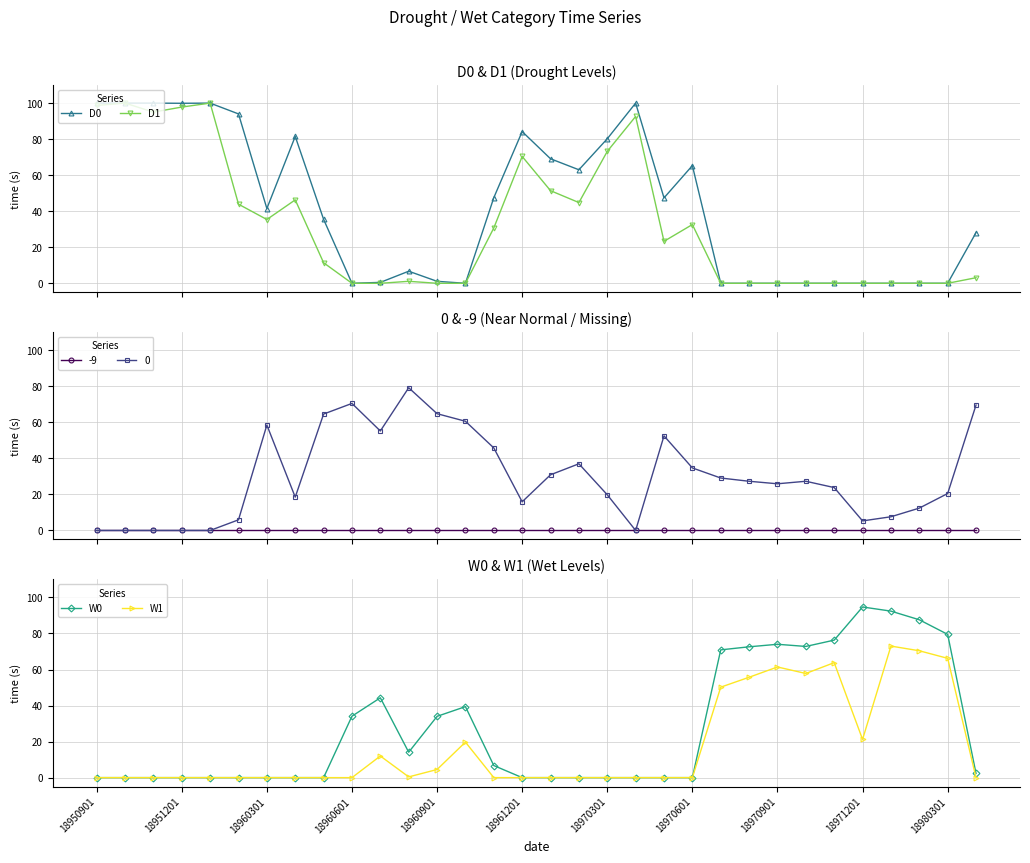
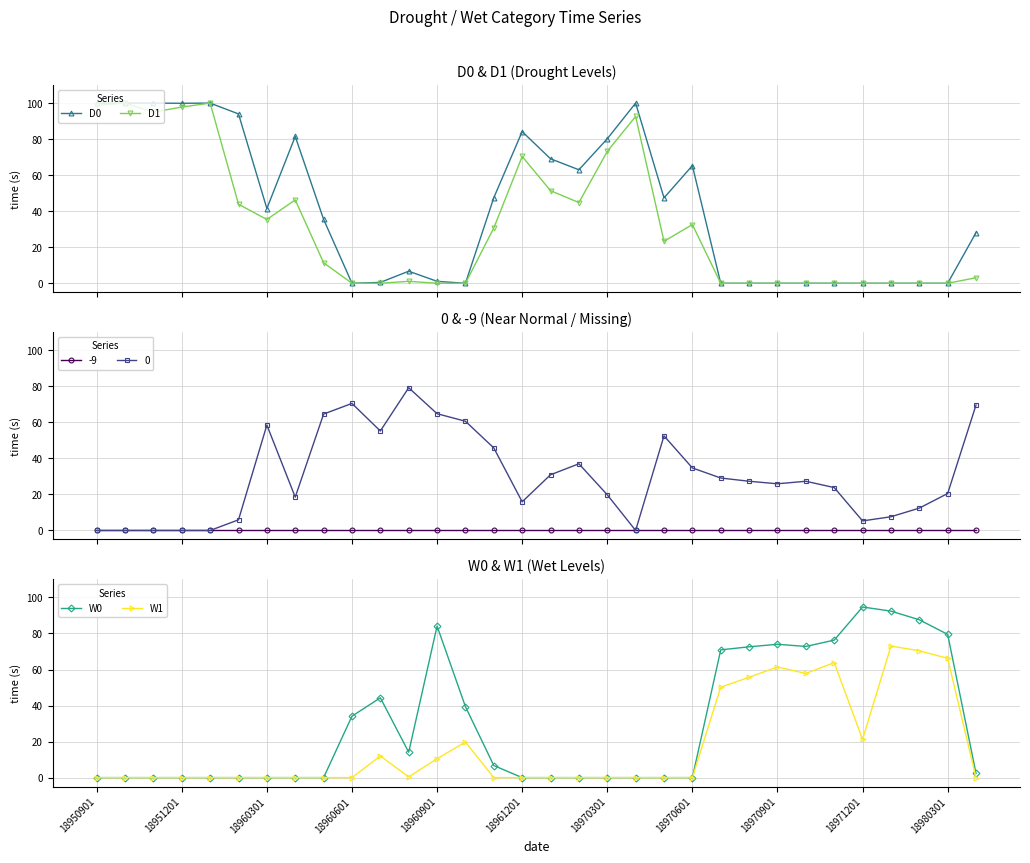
  {
    "W0 & W1 (Wet Levels)": {
      "W0": {
        "18960601": 34,
-       "18960901": 34,
+       "18960901": 84,
        "18970901": 74,
        "18971201": 95,
        "18980301": 80
      },
      "W1": {
        "18960601": 0,
-       "18960901": 5,
+       "18960901": 11,
        "18970901": 61,
        "18971201": 21,
        "18980301": 66
      }
    }
  }
